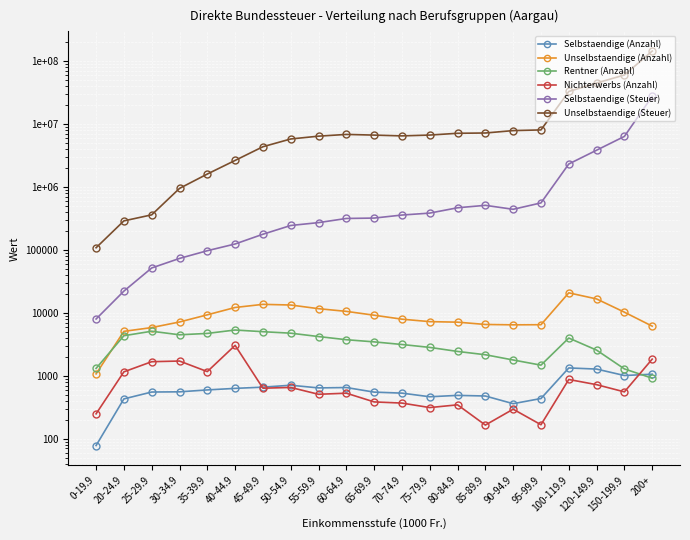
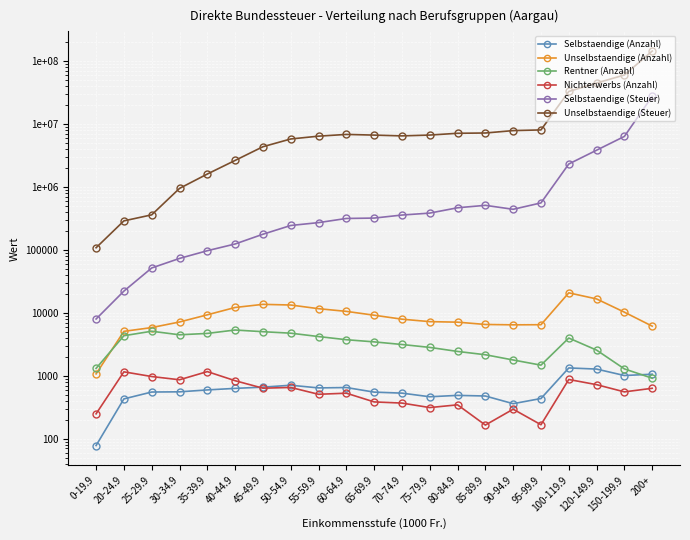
  {
    "Unselbstaendige (Anzahl)": {
      "0-19.9": 1100,
      "20-24.9": 5000,
      "25-29.9": 6000,
      "30-34.9": 7000,
      "35-39.9": 9000,
      "40-44.9": 12000,
      "45-49.9": 14000,
      "50-54.9": 13000,
      "55-59.9": 12000,
      "60-64.9": 11000,
      "65-69.9": 9000,
      "70-74.9": 8000,
      "75-79.9": 7000,
      "80-84.9": 7000,
      "85-89.9": 7000,
      "90-94.9": 6000,
      "95-99.9": 6000,
      "100-119.9": 21000,
      "120-149.9": 17000,
      "150-199.9": 10000,
      "200+": 6000
    },
    "Rentner (Anzahl)": {
      "0-19.9": 1300,
      "20-24.9": 4000,
      "25-29.9": 5000,
      "30-34.9": 4000,
      "35-39.9": 5000,
      "40-44.9": 5000,
      "45-49.9": 5000,
      "50-54.9": 5000,
      "55-59.9": 4000,
      "60-64.9": 4000,
      "65-69.9": 3000,
      "70-74.9": 3000,
      "75-79.9": 3000,
      "80-84.9": 2400,
      "85-89.9": 2200,
      "90-94.9": 1800,
      "95-99.9": 1500,
      "100-119.9": 4000,
      "120-149.9": 2600,
      "150-199.9": 1300,
      "200+": 900
    },
    "Nichterwerbs (Anzahl)": {
      "0-19.9": 250,
      "20-24.9": 1200,
-     "25-29.9": 1700,
-     "30-34.9": 1700,
+     "25-29.9": 1000,
+     "30-34.9": 900,
      "35-39.9": 1200,
-     "40-44.9": 3000,
+     "40-44.9": 800,
      "55-59.9": 500,
      "60-64.9": 500,
      "65-69.9": 400,
      "70-74.9": 400,
      "75-79.9": 300,
      "80-84.9": 300,
      "85-89.9": 170,
      "90-94.9": 300,
      "95-99.9": 170,
      "100-119.9": 900,
      "120-149.9": 700,
      "150-199.9": 600,
-     "200+": 1800
+     "200+": 600
    },
    "Unselbstaendige (Steuer)": {
      "0-19.9": 110000,
      "20-24.9": 300000,
      "25-29.9": 400000,
      "30-34.9": 1000000,
      "35-39.9": 1600000,
      "40-44.9": 2700000,
      "45-49.9": 4000000,
      "50-54.9": 6000000,
      "55-59.9": 6000000,
      "60-64.9": 7000000,
      "65-69.9": 7000000,
      "70-74.9": 7000000,
      "75-79.9": 7000000,
      "80-84.9": 7000000,
      "85-89.9": 7000000,
      "90-94.9": 8000000,
      "95-99.9": 8000000
    }
  }
